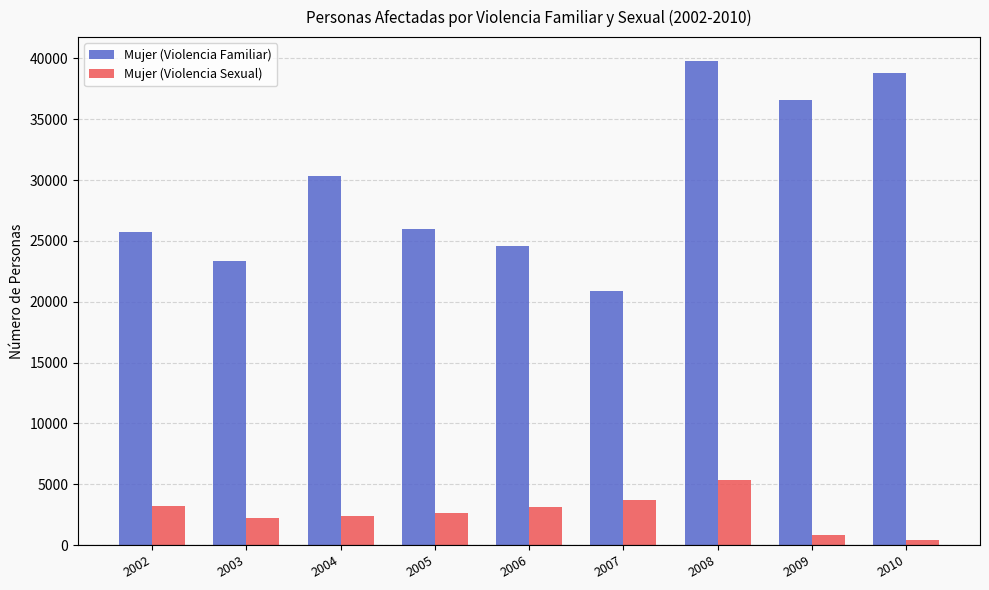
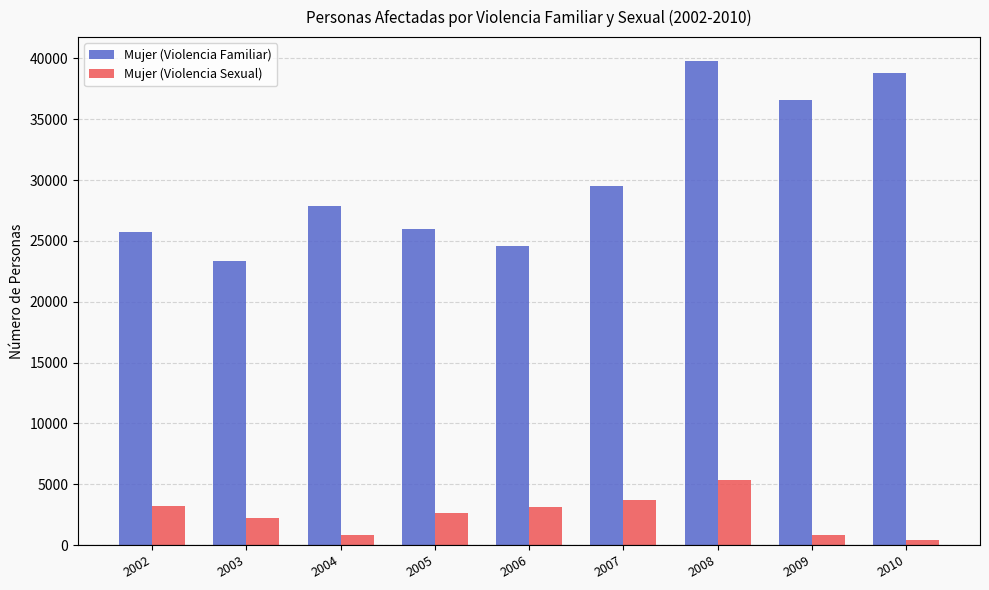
  {
    "Mujer (Violencia Familiar)": {
      "2002": 25700,
      "2003": 23300,
-     "2004": 30300,
+     "2004": 27900,
      "2005": 26000,
      "2006": 24500,
-     "2007": 20900,
+     "2007": 29500,
      "2008": 39800,
      "2009": 36600,
      "2010": 38800
    },
    "Mujer (Violencia Sexual)": {
      "2002": 3200,
      "2003": 2300,
-     "2004": 2400,
+     "2004": 800,
      "2005": 2700,
      "2006": 3100,
      "2007": 3700,
      "2008": 5400,
      "2009": 800,
      "2010": 400
    }
  }
